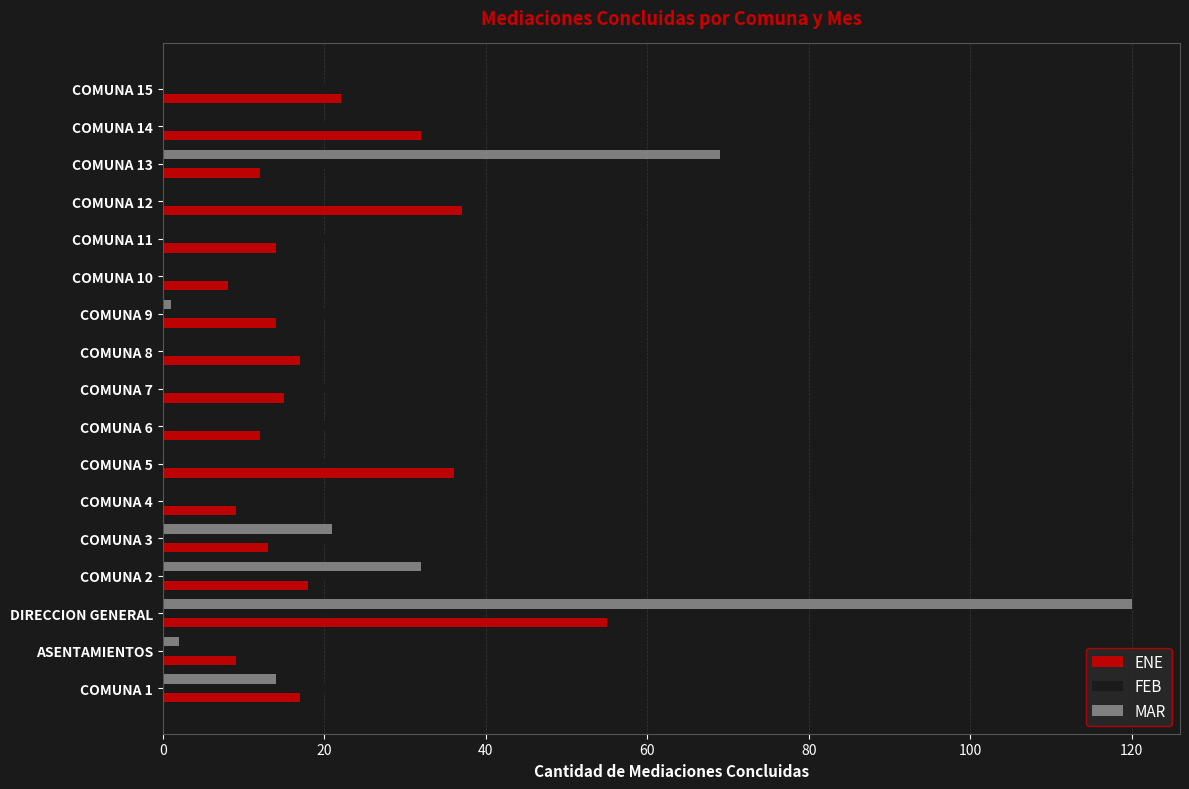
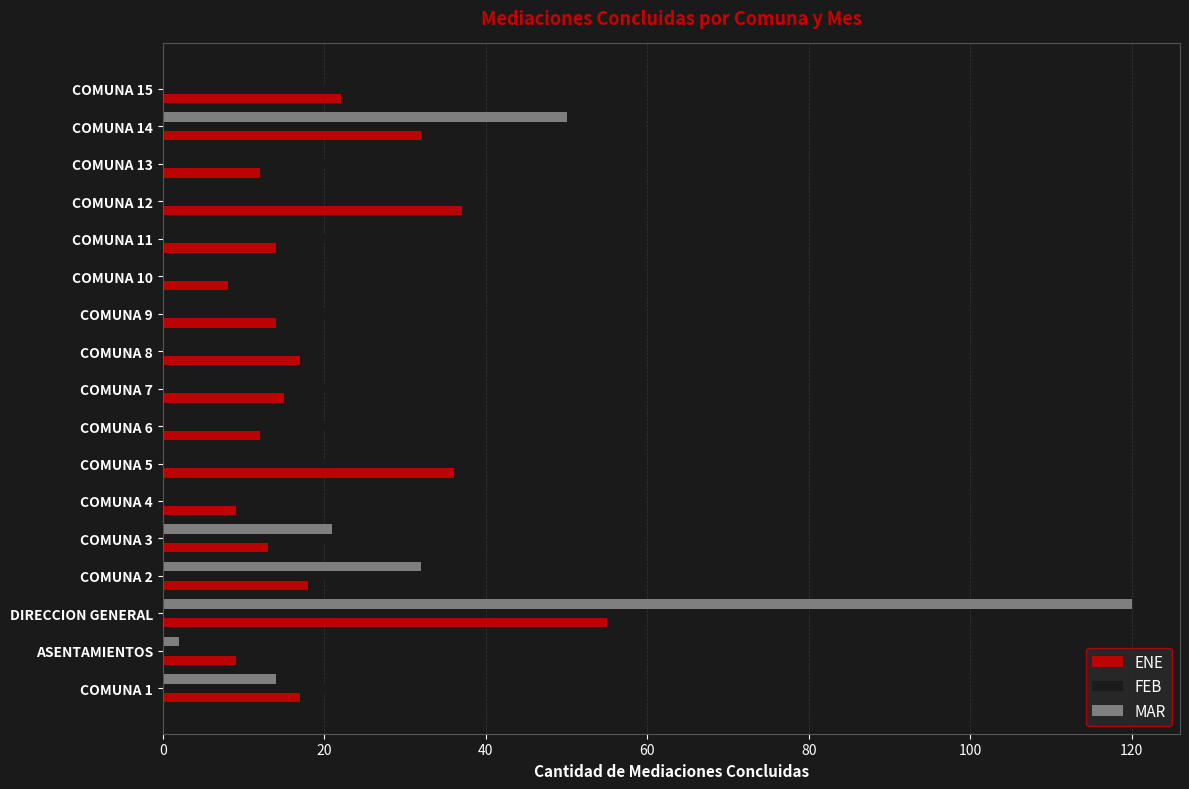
  {
    "ENE": {
      "COMUNA 15": 22,
      "COMUNA 14": 32,
      "COMUNA 13": 12,
      "COMUNA 12": 37,
      "COMUNA 11": 14,
      "COMUNA 10": 8,
      "COMUNA 9": 14,
      "COMUNA 8": 17,
      "COMUNA 7": 15,
      "COMUNA 6": 12,
      "COMUNA 5": 36,
      "COMUNA 4": 9,
      "COMUNA 3": 13,
      "COMUNA 2": 18,
      "DIRECCION GENERAL": 55,
      "ASENTAMIENTOS": 9,
      "COMUNA 1": 17
    },
    "FEB": {
      "COMUNA 15": 32,
      "COMUNA 14": 30,
      "COMUNA 13": 31,
      "COMUNA 12": 18,
      "COMUNA 11": 21,
      "COMUNA 10": 9,
      "COMUNA 9": 32,
      "COMUNA 8": 14,
      "COMUNA 7": 32,
      "COMUNA 6": 29,
      "COMUNA 5": 24,
      "COMUNA 4": 15,
      "COMUNA 3": 22,
      "COMUNA 2": 31,
      "DIRECCION GENERAL": 33,
      "ASENTAMIENTOS": 2,
      "COMUNA 1": 25
    },
    "MAR": {
      "COMUNA 15": 0,
-     "COMUNA 14": 0,
-     "COMUNA 13": 69,
+     "COMUNA 14": 50,
+     "COMUNA 13": 0,
      "COMUNA 12": 0,
      "COMUNA 11": 0,
      "COMUNA 10": 0,
-     "COMUNA 9": 1,
+     "COMUNA 9": 0,
      "COMUNA 8": 0,
      "COMUNA 7": 0,
      "COMUNA 6": 0,
      "COMUNA 5": 0,
      "COMUNA 4": 0,
      "COMUNA 3": 21,
      "COMUNA 2": 32,
      "DIRECCION GENERAL": 120,
      "ASENTAMIENTOS": 2,
      "COMUNA 1": 14
    }
  }
